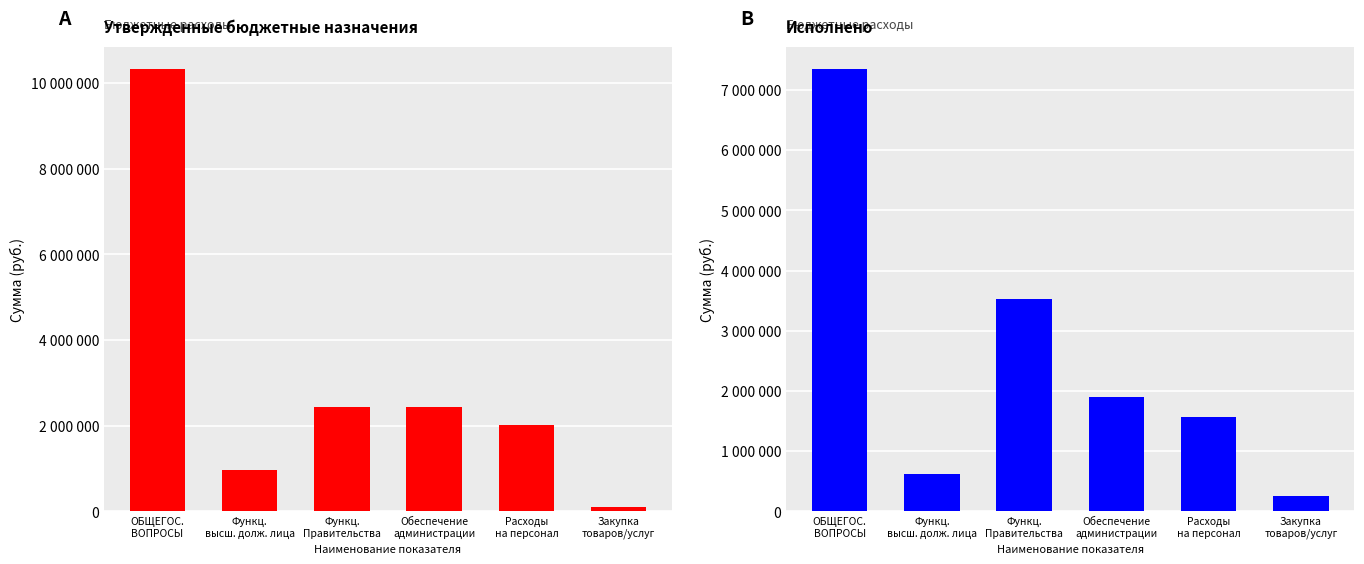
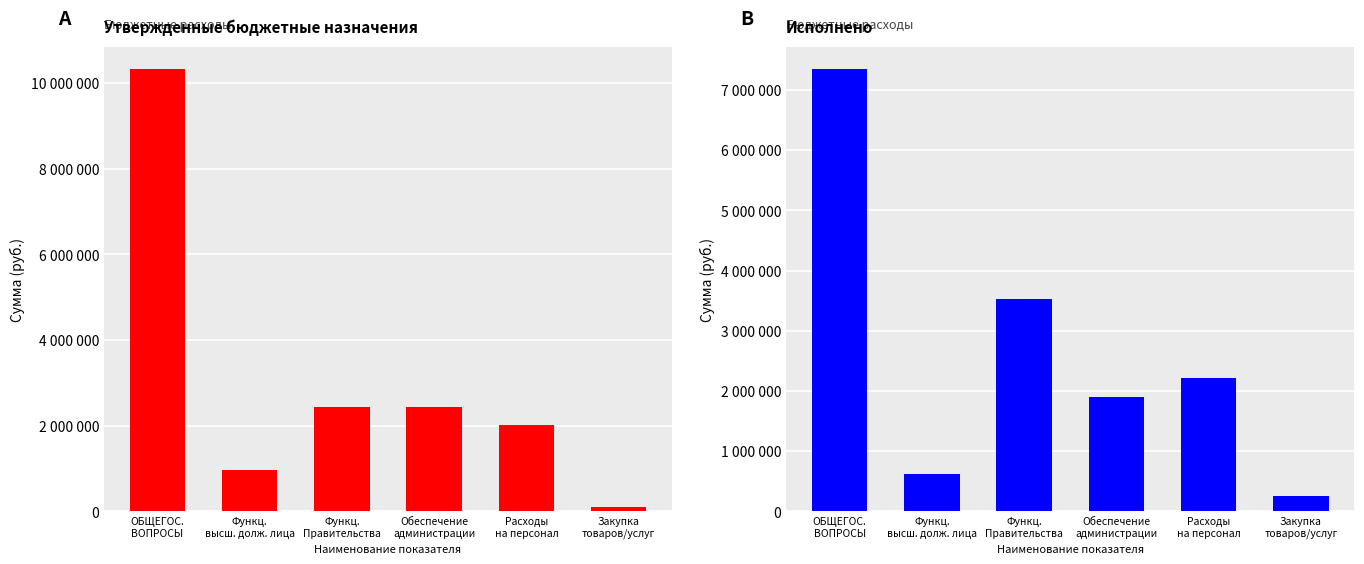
  {
    "Утвержденные бюджетные назначения": {
      "ОБЩЕГОС. ВОПРОСЫ": 10300000,
      "Функц. высш. долж. лица": 1000000,
      "Функц. Правительства": 2400000,
      "Обеспечение администрации": 2400000,
      "Расходы на персонал": 2000000,
      "Закупка товаров/услуг": 100000
    },
    "Исполнено": {
      "ОБЩЕГОС. ВОПРОСЫ": 7400000,
      "Функц. высш. долж. лица": 600000,
      "Функц. Правительства": 3500000,
      "Обеспечение администрации": 1900000,
-     "Расходы на персонал": 1600000,
+     "Расходы на персонал": 2200000,
      "Закупка товаров/услуг": 300000
    }
  }
